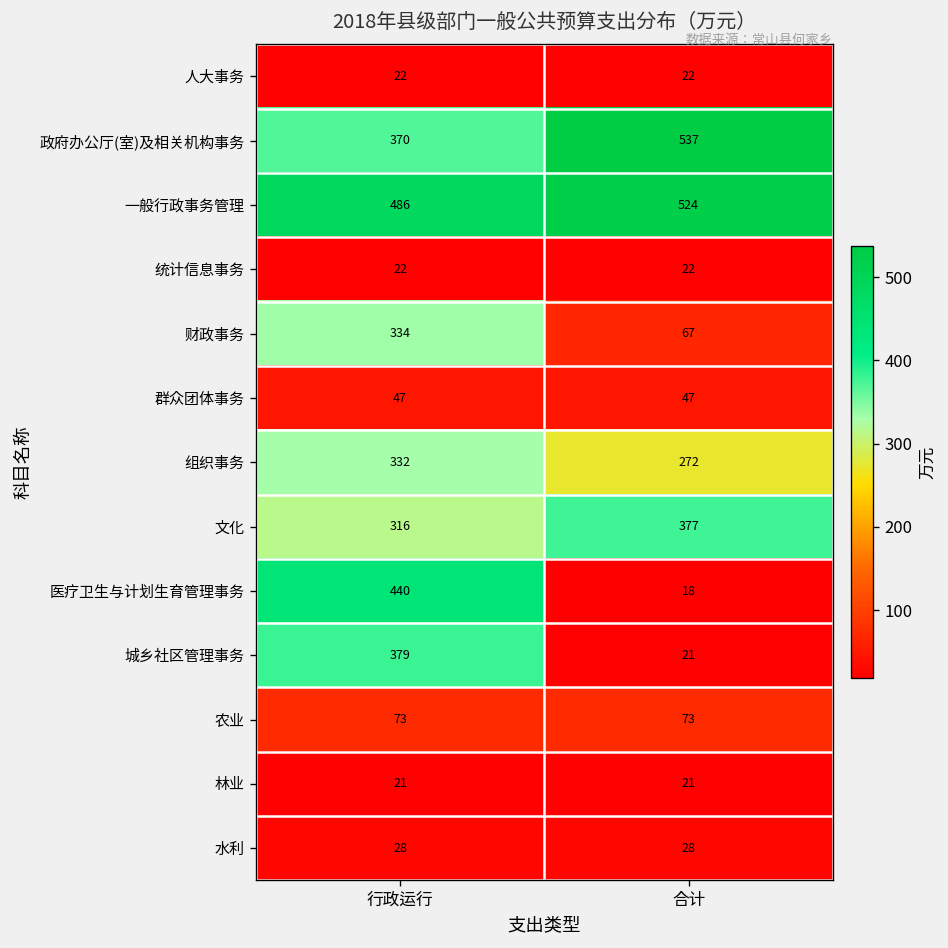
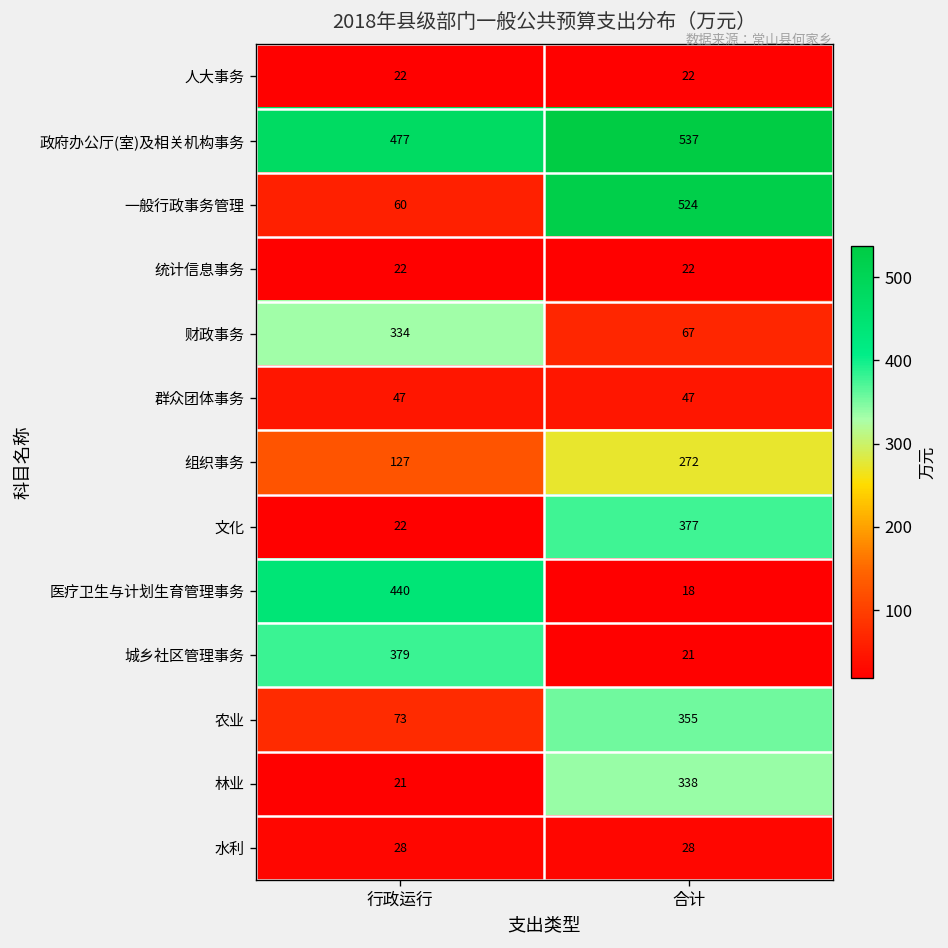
  {
    "人大事务": {
      "行政运行": 22,
      "合计": 22
    },
    "政府办公厅(室)及相关机构事务": {
-     "行政运行": 370,
+     "行政运行": 477,
      "合计": 537
    },
    "一般行政事务管理": {
-     "行政运行": 486,
+     "行政运行": 60,
      "合计": 524
    },
    "统计信息事务": {
      "行政运行": 22,
      "合计": 22
    },
    "财政事务": {
      "行政运行": 334,
      "合计": 67
    },
    "群众团体事务": {
      "行政运行": 47,
      "合计": 47
    },
    "组织事务": {
-     "行政运行": 332,
+     "行政运行": 127,
      "合计": 272
    },
    "文化": {
-     "行政运行": 316,
+     "行政运行": 22,
      "合计": 377
    },
    "医疗卫生与计划生育管理事务": {
      "行政运行": 440,
      "合计": 18
    },
    "城乡社区管理事务": {
      "行政运行": 379,
      "合计": 21
    },
    "农业": {
      "行政运行": 73,
-     "合计": 73
+     "合计": 355
    },
    "林业": {
      "行政运行": 21,
-     "合计": 21
+     "合计": 338
    },
    "水利": {
      "行政运行": 28,
      "合计": 28
    }
  }
